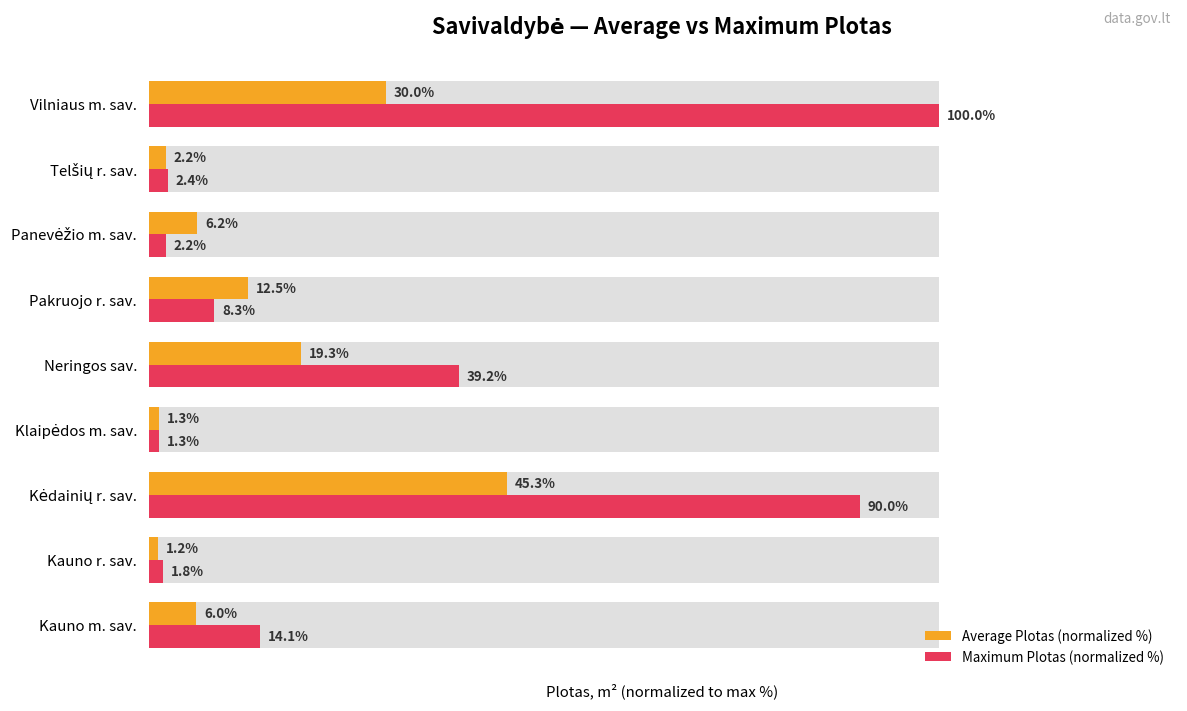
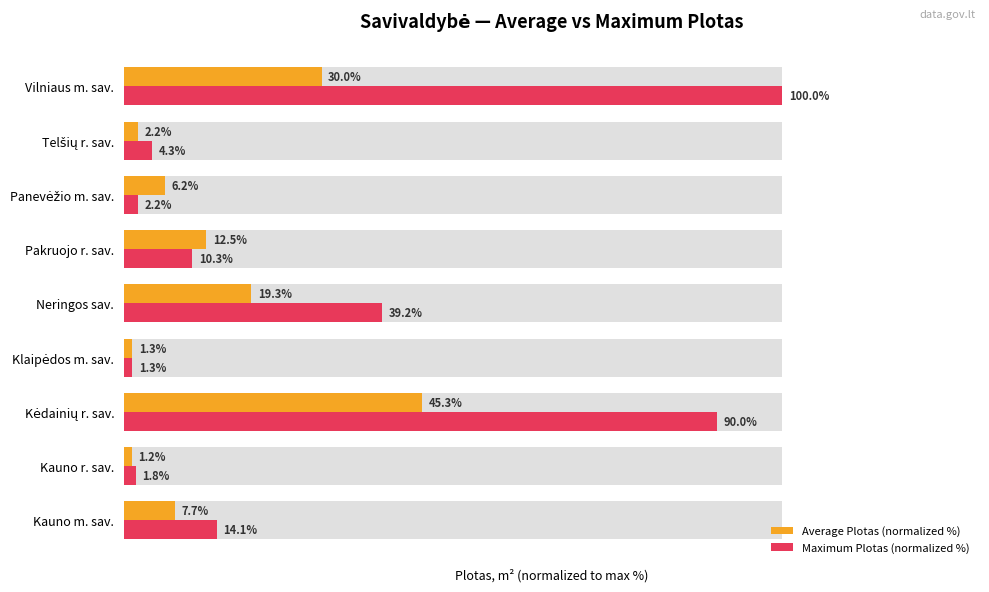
  {
    "Average Plotas (normalized %)": {
-     "Kauno m. sav.": "6.0%"
+     "Kauno m. sav.": "7.7%"
    },
    "Maximum Plotas (normalized %)": {
      "Vilniaus m. sav.": "100.0%",
-     "Telšių r. sav.": "2.4%",
-     "Pakruojo r. sav.": "8.3%"
+     "Telšių r. sav.": "4.3%",
+     "Pakruojo r. sav.": "10.3%"
    }
  }
